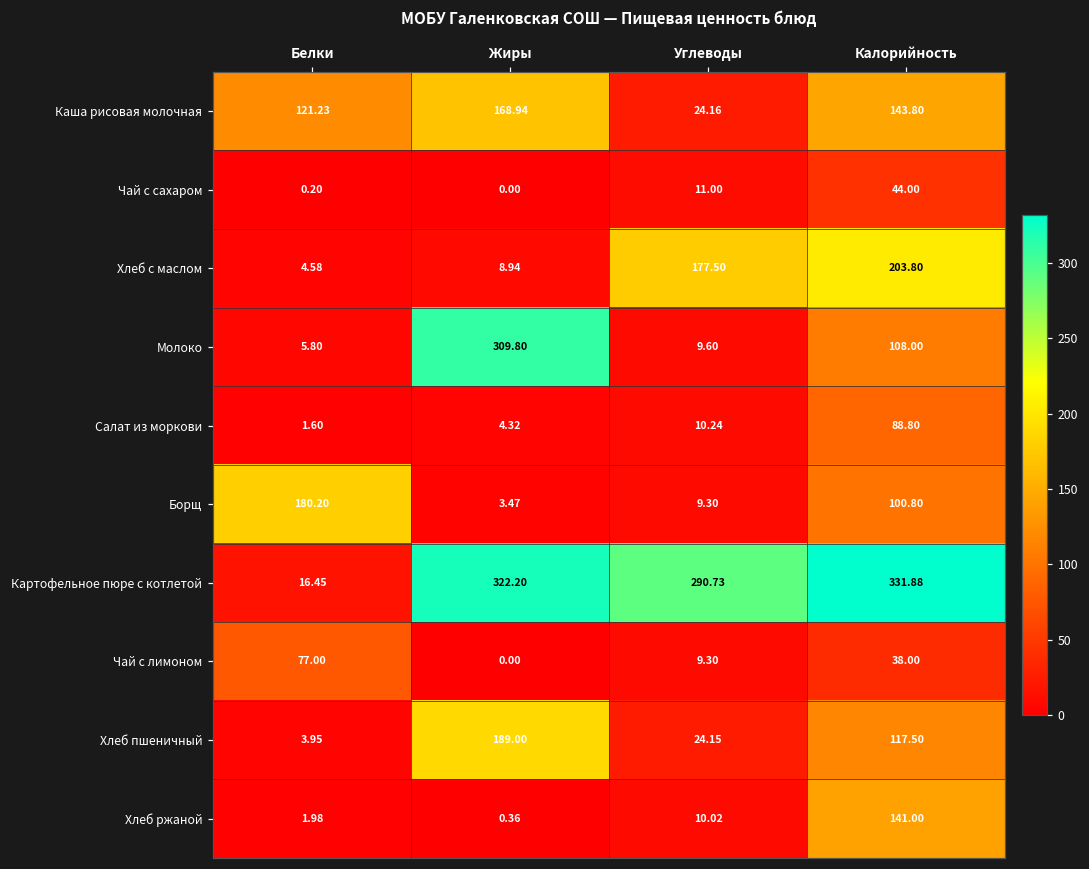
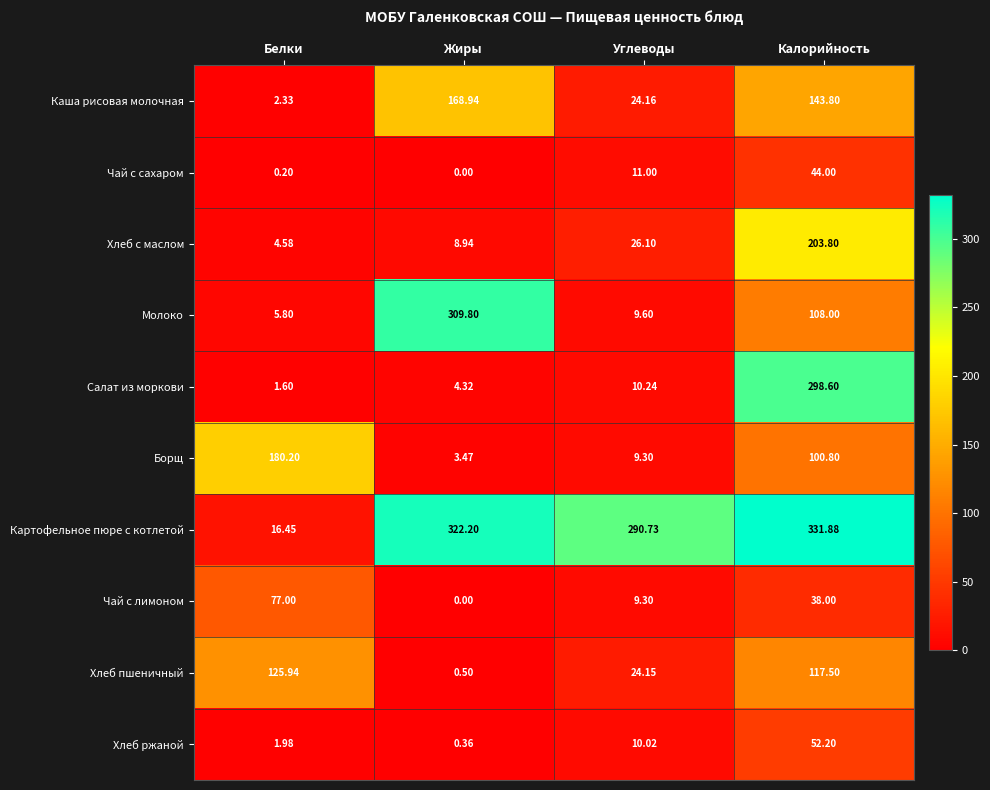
  {
    "Каша рисовая молочная": {
-     "Белки": 121.23,
+     "Белки": 2.33,
      "Жиры": 168.94,
      "Углеводы": 24.16,
      "Калорийность": 143.80
    },
    "Чай с сахаром": {
      "Белки": 0.20,
      "Жиры": 0.00,
      "Углеводы": 11.00,
      "Калорийность": 44.00
    },
    "Хлеб с маслом": {
      "Белки": 4.58,
      "Жиры": 8.94,
-     "Углеводы": 177.50,
+     "Углеводы": 26.10,
      "Калорийность": 203.80
    },
    "Молоко": {
      "Белки": 5.80,
      "Жиры": 309.80,
      "Углеводы": 9.60,
      "Калорийность": 108.00
    },
    "Салат из моркови": {
      "Белки": 1.60,
      "Жиры": 4.32,
      "Углеводы": 10.24,
-     "Калорийность": 88.80
+     "Калорийность": 298.60
    },
    "Борщ": {
      "Белки": 180.20,
      "Жиры": 3.47,
      "Углеводы": 9.30,
      "Калорийность": 100.80
    },
    "Картофельное пюре с котлетой": {
      "Белки": 16.45,
      "Жиры": 322.20,
      "Углеводы": 290.73,
      "Калорийность": 331.88
    },
    "Чай с лимоном": {
      "Белки": 77.00,
      "Жиры": 0.00,
      "Углеводы": 9.30,
      "Калорийность": 38.00
    },
    "Хлеб пшеничный": {
-     "Белки": 3.95,
-     "Жиры": 189.00,
+     "Белки": 125.94,
+     "Жиры": 0.50,
      "Углеводы": 24.15,
      "Калорийность": 117.50
    },
    "Хлеб ржаной": {
      "Белки": 1.98,
      "Жиры": 0.36,
      "Углеводы": 10.02,
-     "Калорийность": 141.00
+     "Калорийность": 52.20
    }
  }
